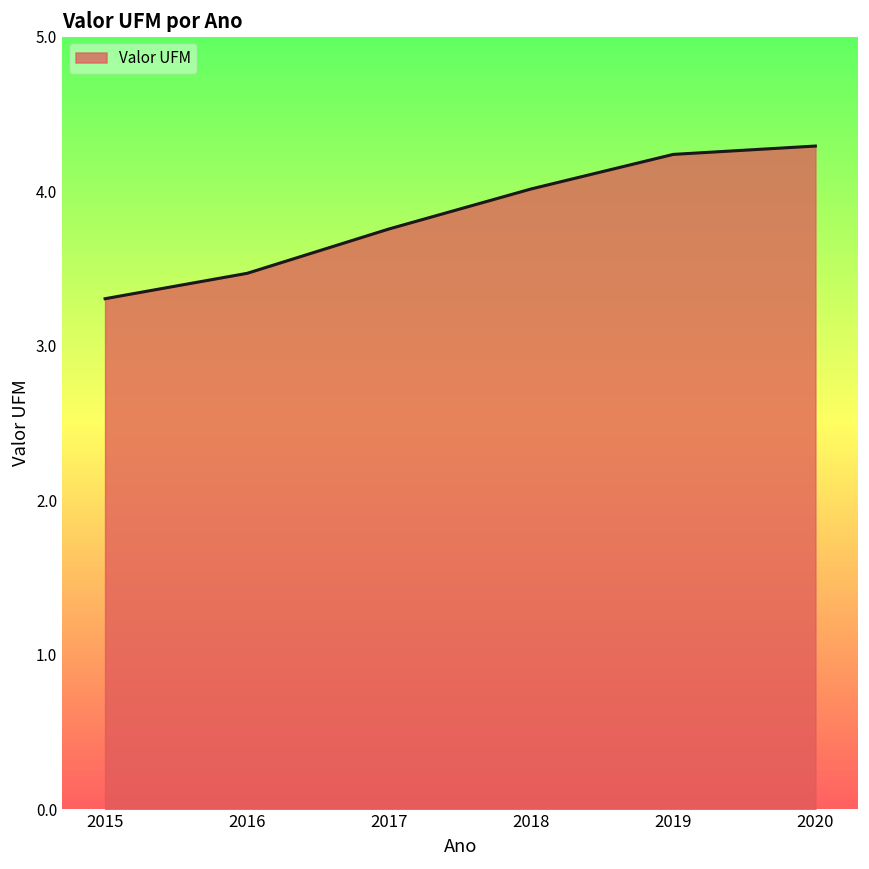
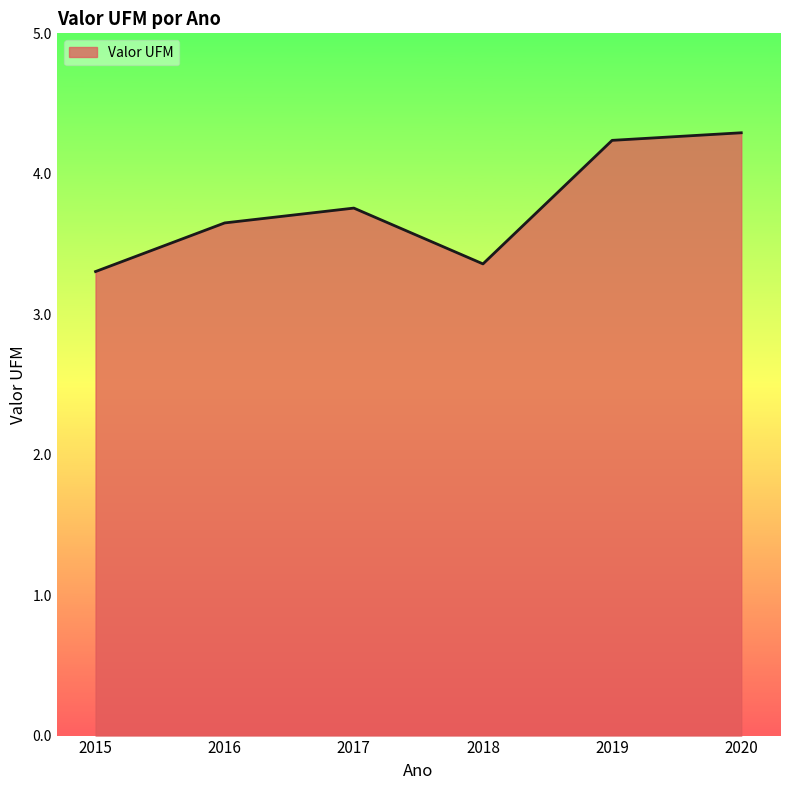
  {
    "2015": 3.30,
-   "2016": 3.47,
+   "2016": 3.65,
    "2017": 3.76,
-   "2018": 4.01,
+   "2018": 3.36,
    "2019": 4.24,
    "2020": 4.29
  }
